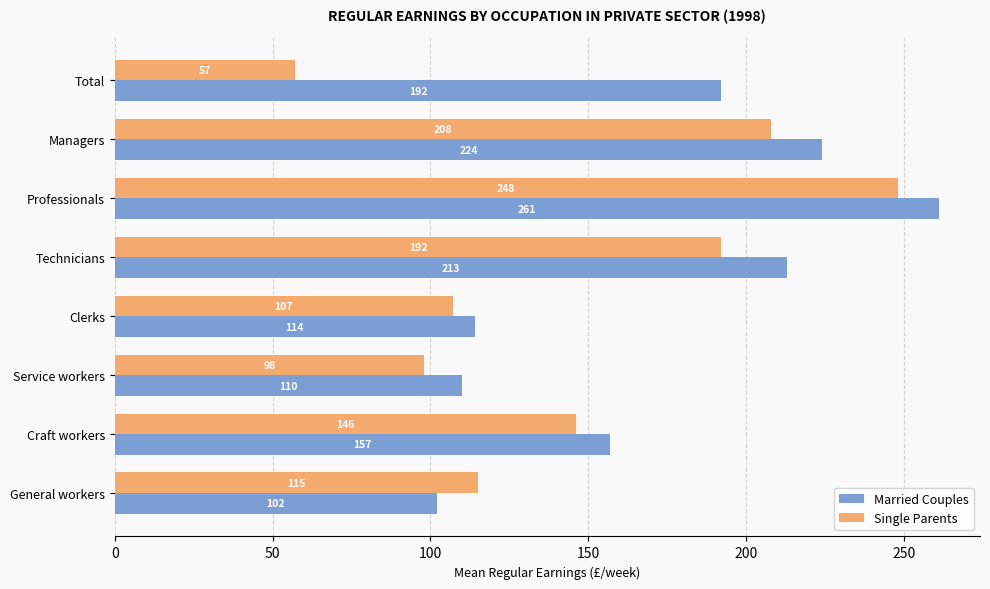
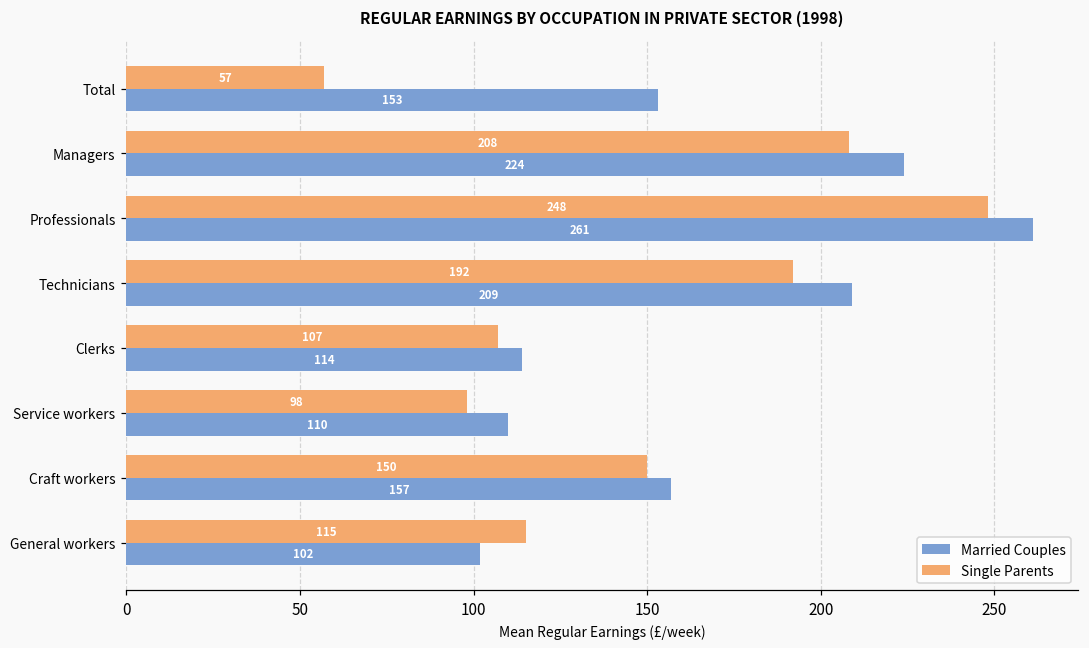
  {
    "Married Couples": {
-     "Total": 192,
+     "Total": 153,
      "Managers": 224,
      "Professionals": 261,
-     "Technicians": 213,
+     "Technicians": 209,
      "Clerks": 114,
      "Service workers": 110,
      "Craft workers": 157,
      "General workers": 102
    },
    "Single Parents": {
      "Total": 57,
      "Managers": 208,
      "Professionals": 248,
      "Technicians": 192,
      "Clerks": 107,
      "Service workers": 98,
-     "Craft workers": 146,
+     "Craft workers": 150,
      "General workers": 115
    }
  }
